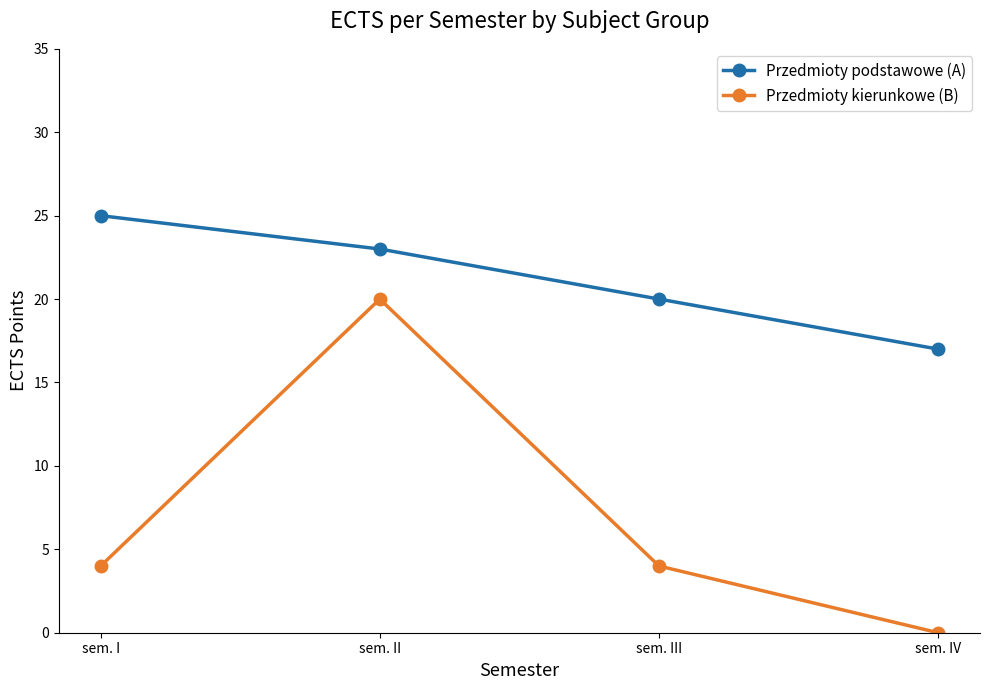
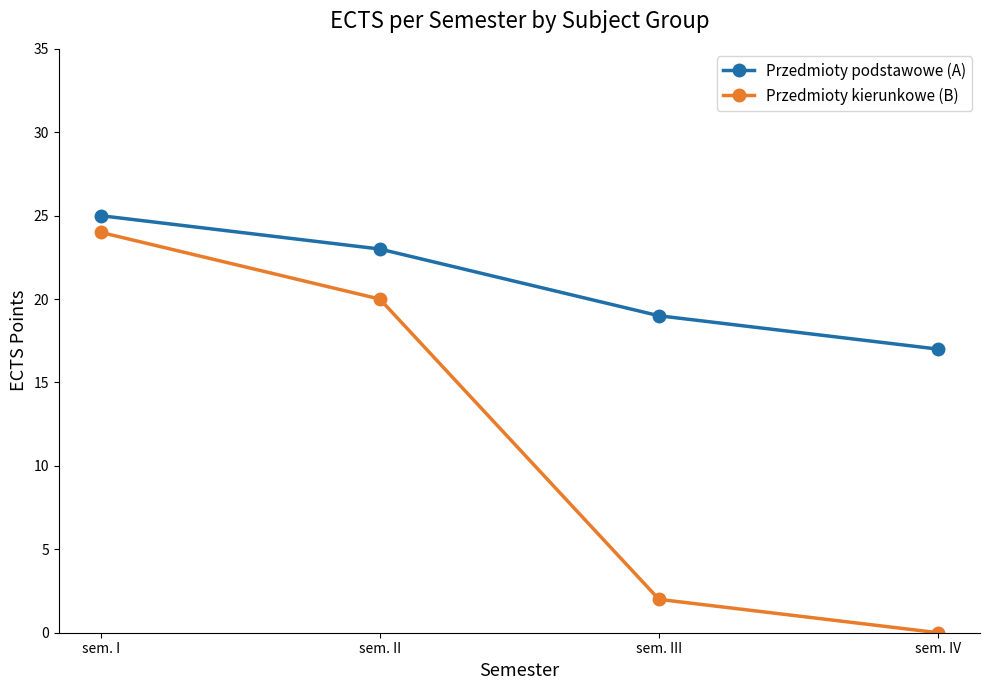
  {
    "Przedmioty podstawowe (A)": {
      "sem. I": 25,
      "sem. II": 23,
-     "sem. III": 20,
+     "sem. III": 19,
      "sem. IV": 17
    },
    "Przedmioty kierunkowe (B)": {
-     "sem. I": 4,
+     "sem. I": 24,
      "sem. II": 20,
-     "sem. III": 4,
+     "sem. III": 2,
      "sem. IV": 0
    }
  }
